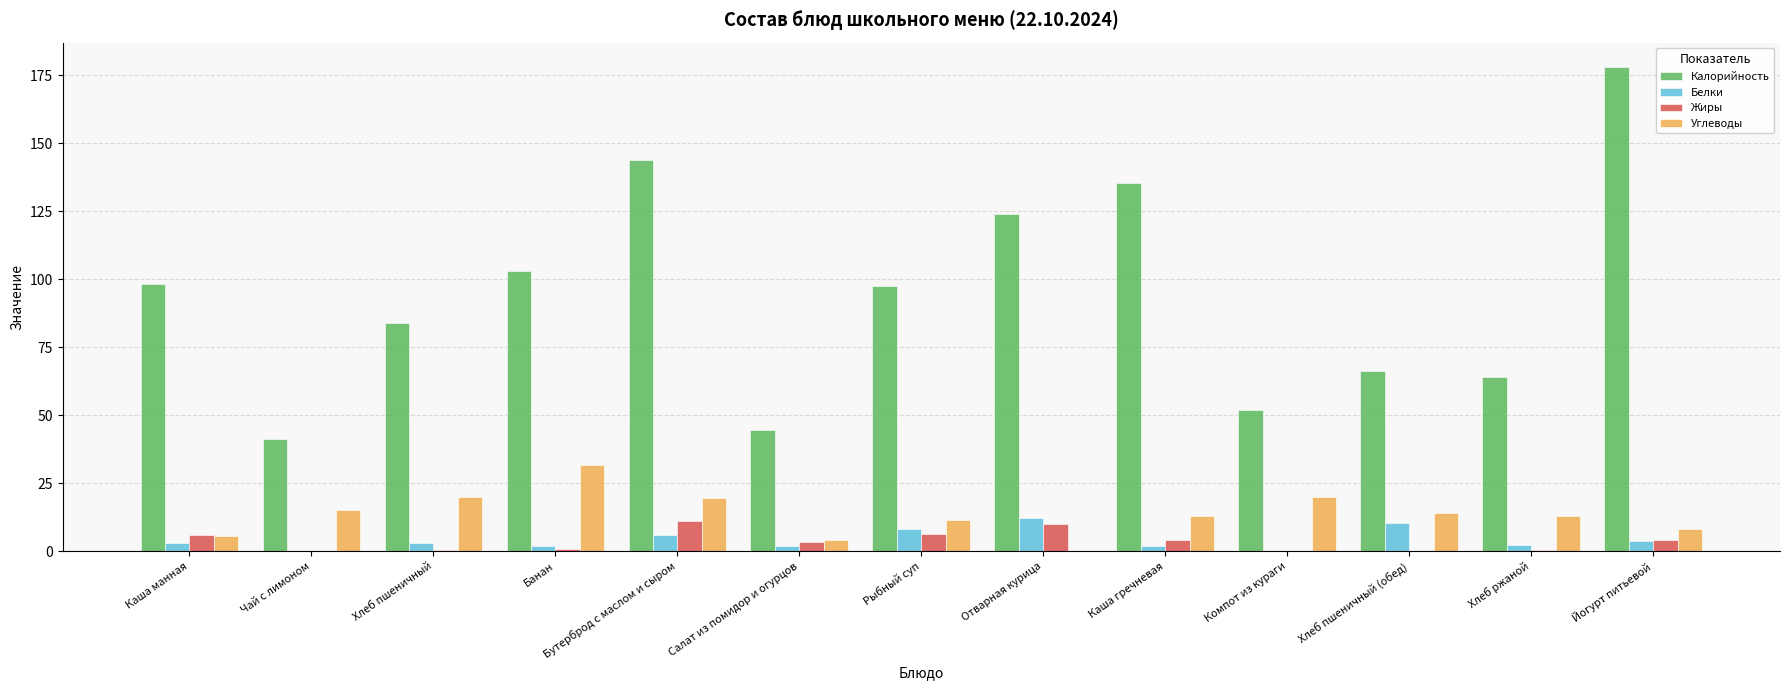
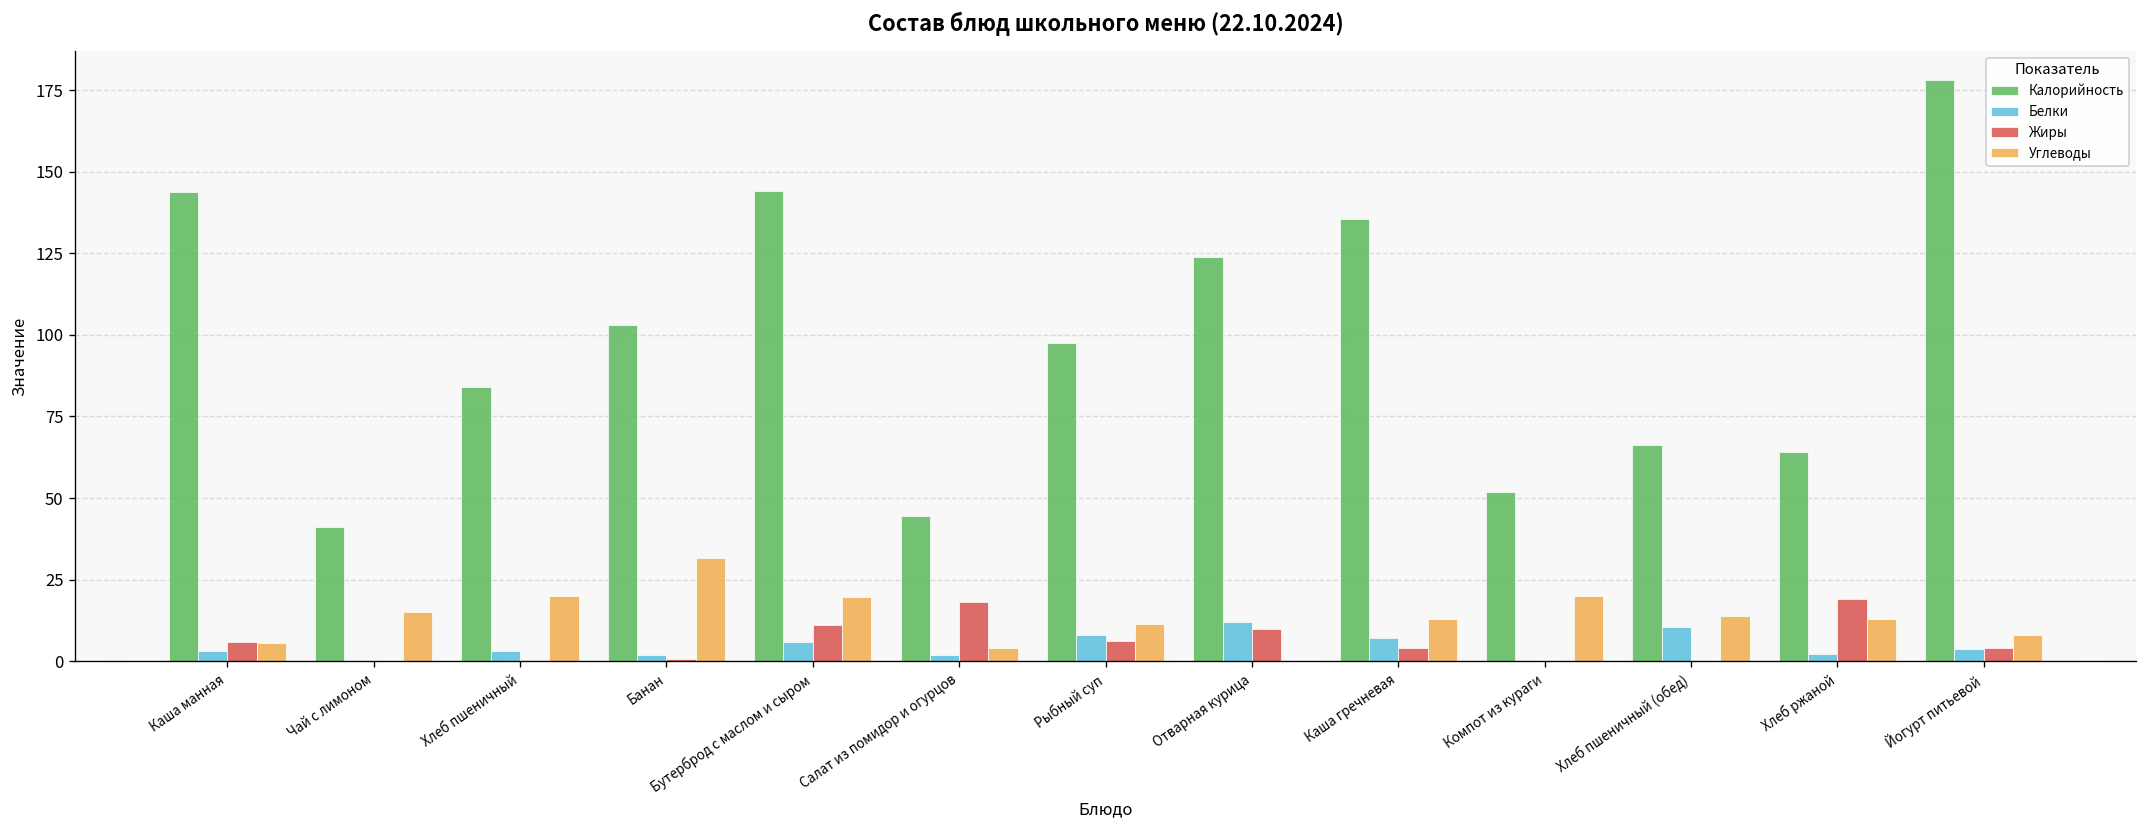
  {
    "Калорийность": {
-     "Каша манная": 98,
+     "Каша манная": 144,
      "Чай с лимоном": 41,
      "Хлеб пшеничный": 84,
      "Банан": 103,
      "Бутерброд с маслом и сыром": 144,
      "Салат из помидор и огурцов": 44,
      "Рыбный суп": 97,
      "Отварная курица": 124,
      "Каша гречневая": 135,
      "Компот из кураги": 52,
      "Хлеб пшеничный (обед)": 66,
      "Хлеб ржаной": 64,
      "Йогурт питьевой": 178
    },
    "Белки": {
      "Каша манная": 3,
      "Чай с лимоном": 0,
      "Хлеб пшеничный": 3,
      "Банан": 2,
      "Бутерброд с маслом и сыром": 6,
      "Салат из помидор и огурцов": 2,
      "Рыбный суп": 8,
      "Отварная курица": 12,
-     "Каша гречневая": 2,
+     "Каша гречневая": 7,
      "Компот из кураги": 0,
      "Хлеб пшеничный (обед)": 10,
      "Хлеб ржаной": 2,
      "Йогурт питьевой": 4
    },
    "Жиры": {
      "Каша манная": 6,
      "Чай с лимоном": 0,
      "Бутерброд с маслом и сыром": 11,
-     "Салат из помидор и огурцов": 3,
+     "Салат из помидор и огурцов": 18,
      "Рыбный суп": 6,
      "Отварная курица": 10,
      "Каша гречневая": 4,
      "Компот из кураги": 0,
      "Хлеб пшеничный (обед)": 0,
-     "Хлеб ржаной": 0,
+     "Хлеб ржаной": 19,
      "Йогурт питьевой": 4
    },
    "Углеводы": {
      "Каша манная": 5,
      "Чай с лимоном": 15,
      "Хлеб пшеничный": 20,
      "Банан": 32,
      "Бутерброд с маслом и сыром": 20,
      "Салат из помидор и огурцов": 4,
      "Рыбный суп": 11,
      "Каша гречневая": 13,
      "Компот из кураги": 20,
      "Хлеб пшеничный (обед)": 14,
      "Хлеб ржаной": 13,
      "Йогурт питьевой": 8
    }
  }
